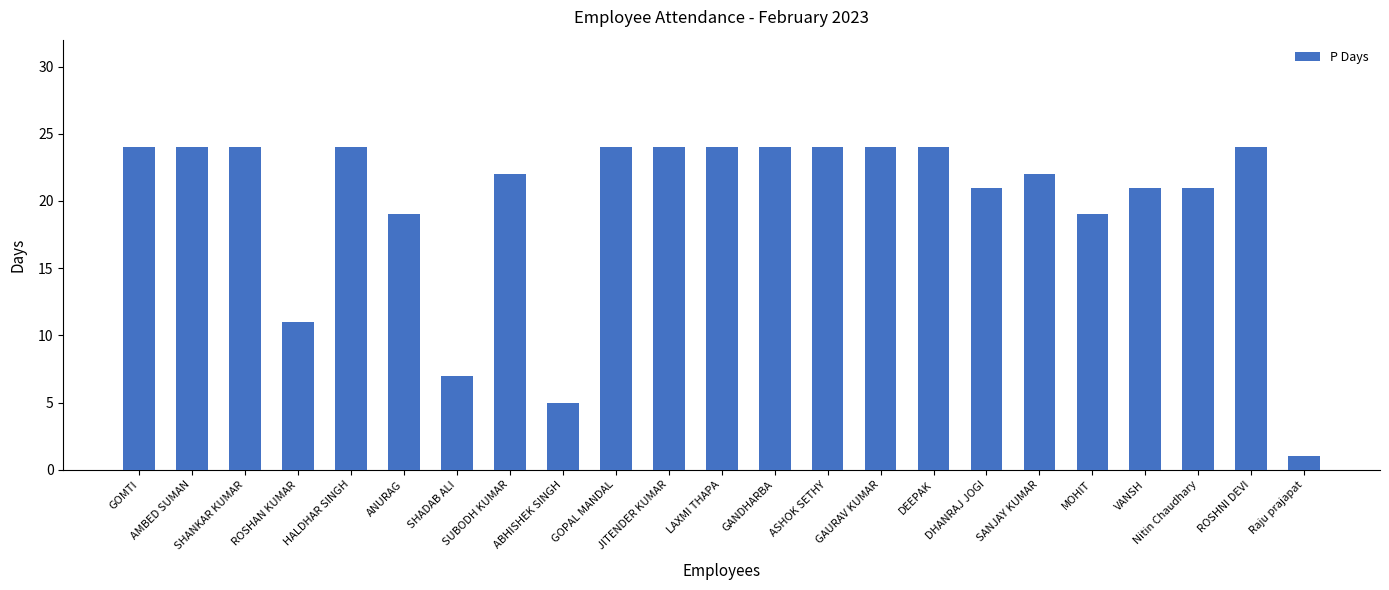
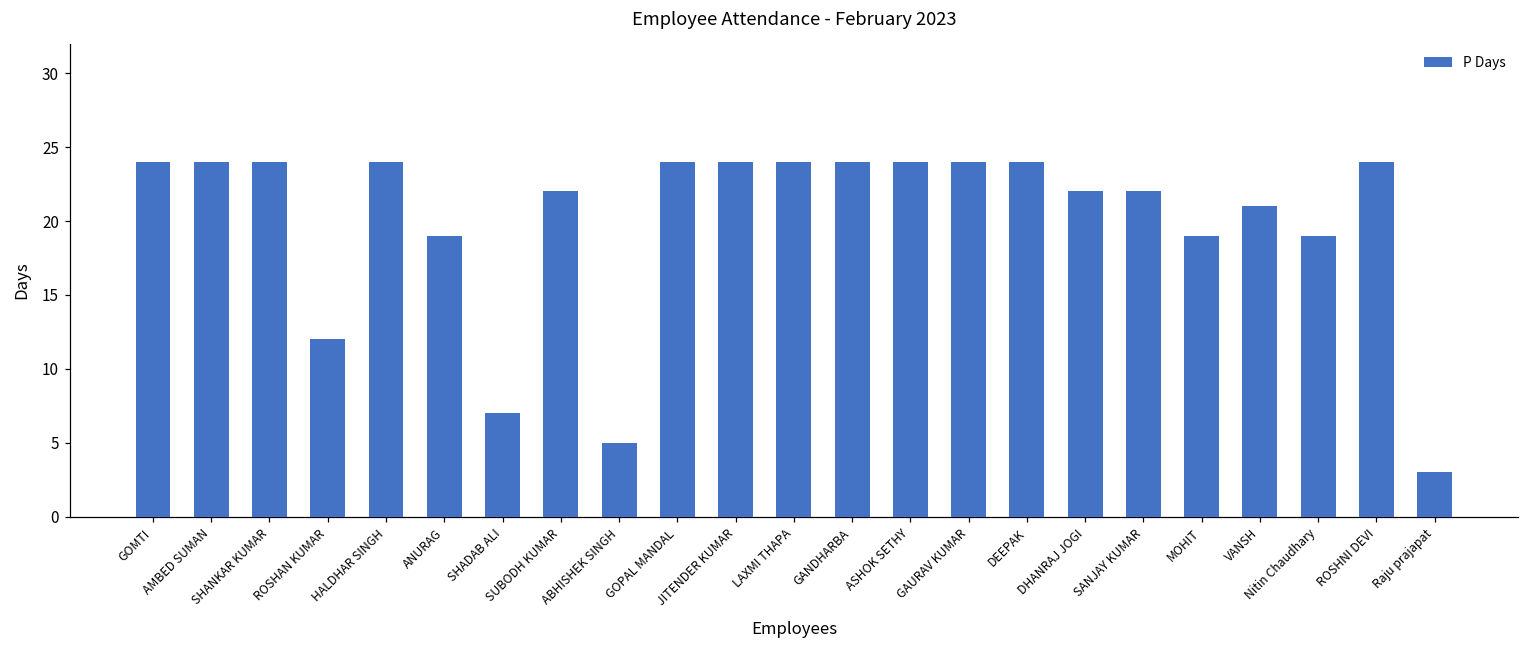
  {
    "GOMTI": 24,
    "AMBED SUMAN": 24,
    "SHANKAR KUMAR": 24,
-   "ROSHAN KUMAR": 11,
+   "ROSHAN KUMAR": 12,
    "HALDHAR SINGH": 24,
    "ANURAG": 19,
    "SHADAB ALI": 7,
    "SUBODH KUMAR": 22,
    "ABHISHEK SINGH": 5,
    "GOPAL MANDAL": 24,
    "JITENDER KUMAR": 24,
    "LAXMI THAPA": 24,
    "GANDHARBA": 24,
    "ASHOK SETHY": 24,
    "GAURAV KUMAR": 24,
    "DEEPAK": 24,
-   "DHANRAJ JOGI": 21,
+   "DHANRAJ JOGI": 22,
    "SANJAY KUMAR": 22,
    "MOHIT": 19,
    "VANSH": 21,
-   "Nitin Chaudhary": 21,
+   "Nitin Chaudhary": 19,
    "ROSHNI DEVI": 24,
-   "Raju prajapat": 1
+   "Raju prajapat": 3
  }
